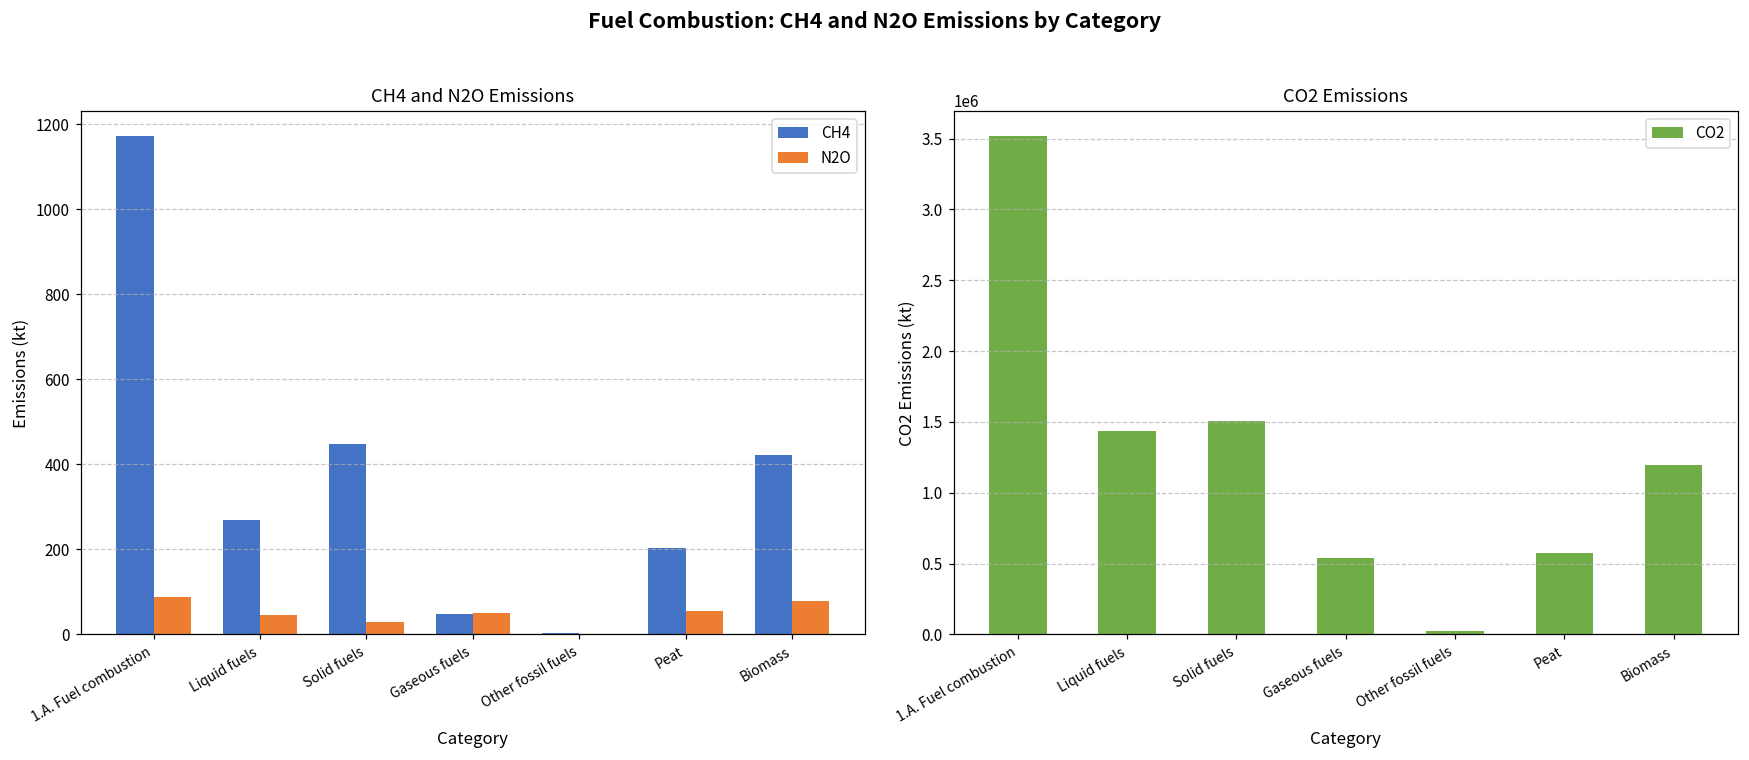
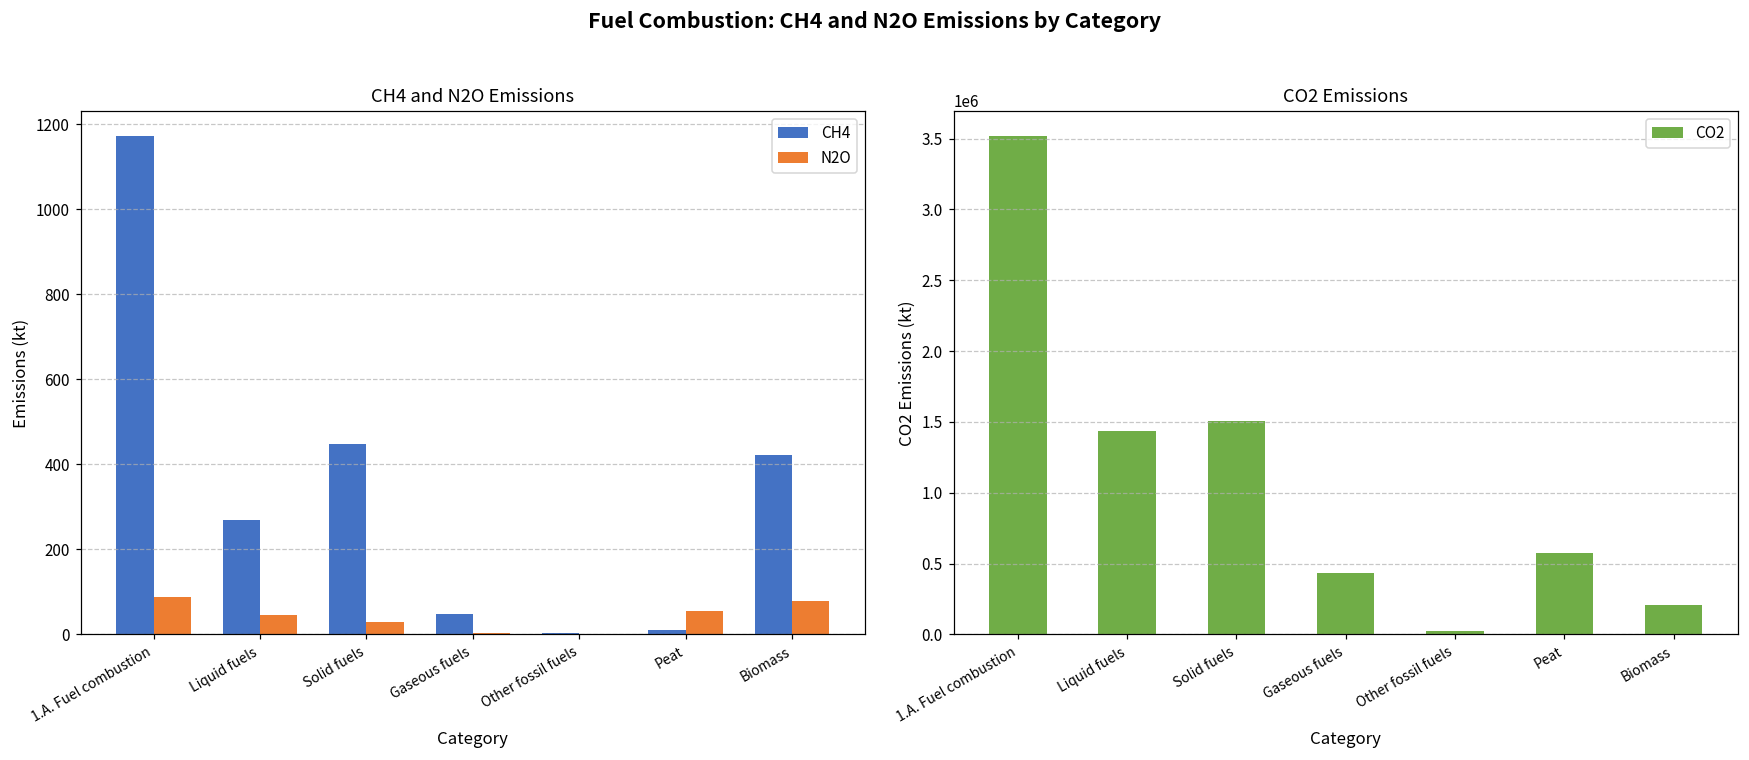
  {
    "CH4 and N2O Emissions": {
      "CH4": {
        "1.A. Fuel combustion": 1170,
        "Liquid fuels": 270,
        "Solid fuels": 450,
        "Gaseous fuels": 50,
-       "Peat": 200,
+       "Peat": 10,
        "Biomass": 420
      },
      "N2O": {
        "1.A. Fuel combustion": 90,
        "Liquid fuels": 50,
        "Solid fuels": 30,
-       "Gaseous fuels": 50,
+       "Gaseous fuels": 0,
        "Peat": 50,
        "Biomass": 80
      }
    },
    "CO2 Emissions": {
      "1.A. Fuel combustion": 3520000,
      "Liquid fuels": 1440000,
      "Solid fuels": 1510000,
-     "Gaseous fuels": 540000,
+     "Gaseous fuels": 440000,
      "Other fossil fuels": 20000,
      "Peat": 580000,
-     "Biomass": 1200000
+     "Biomass": 210000
    }
  }
